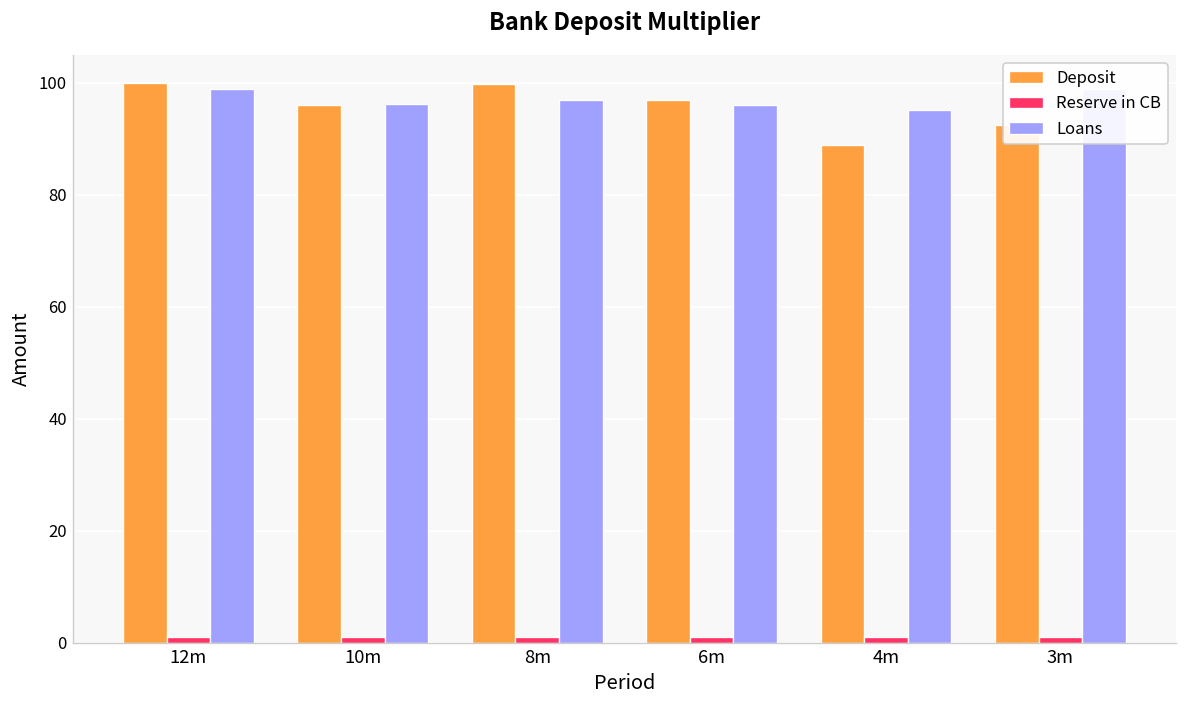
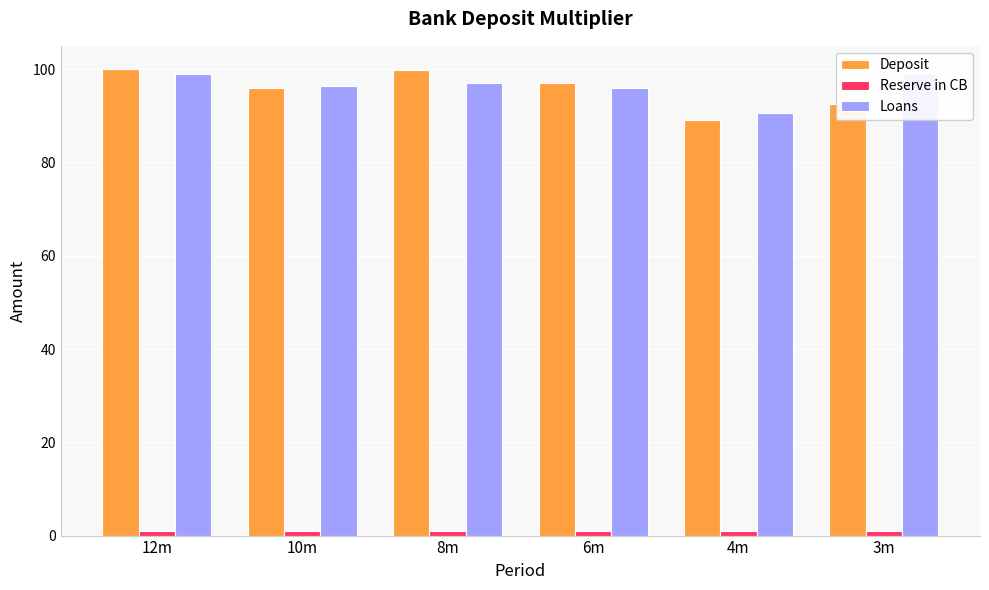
  {
    "Deposit": {
      "12m": 100,
      "10m": 96,
      "8m": 100,
      "6m": 97,
      "4m": 89
    },
    "Reserve in CB": {
      "12m": 1,
      "10m": 1,
      "8m": 1,
      "6m": 1,
      "4m": 1,
      "3m": 1
    },
    "Loans": {
      "12m": 99,
      "10m": 96,
      "8m": 97,
      "6m": 96,
-     "4m": 95
+     "4m": 91
    }
  }
